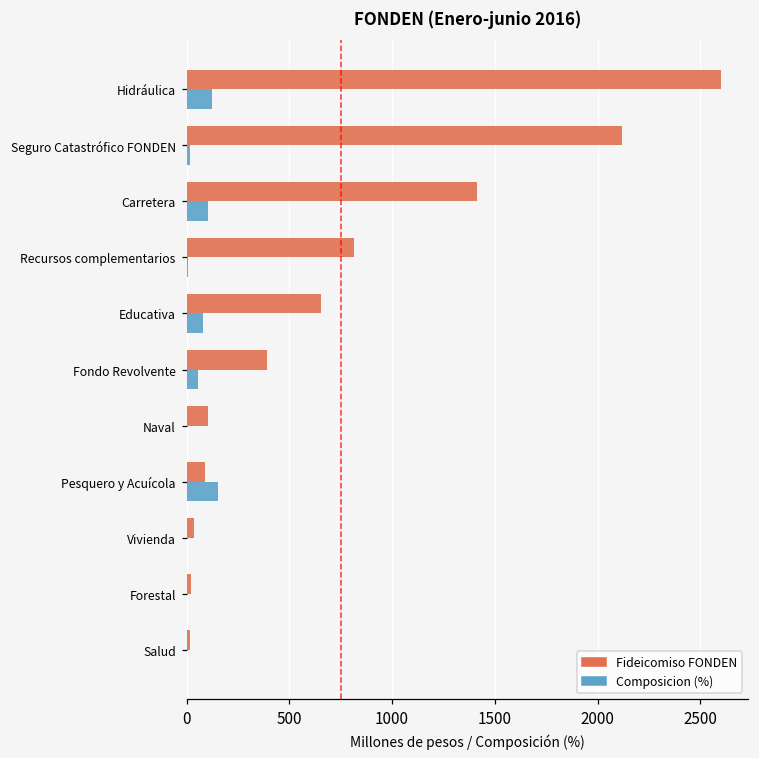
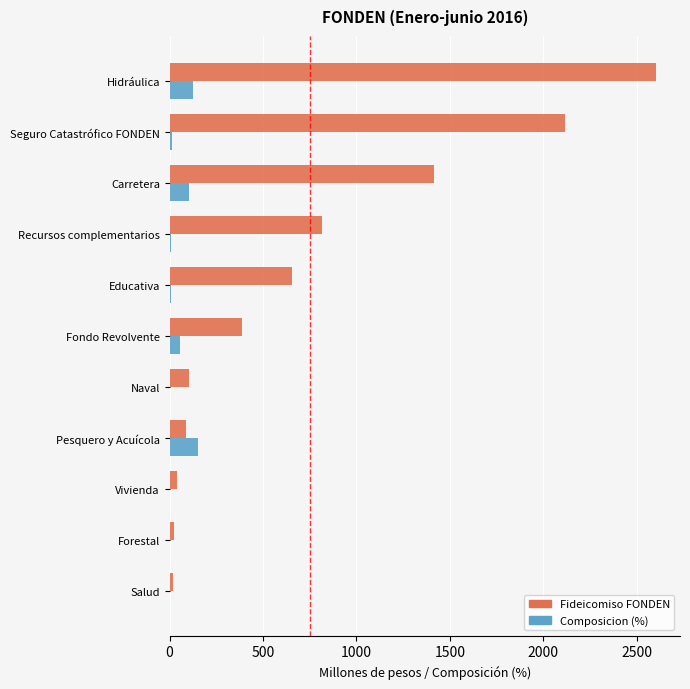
  {
    "Fideicomiso FONDEN": {
      "Hidráulica": 2600,
      "Seguro Catastrófico FONDEN": 2120,
      "Carretera": 1410,
      "Recursos complementarios": 810,
      "Educativa": 660,
      "Fondo Revolvente": 390,
      "Naval": 100,
      "Pesquero y Acuícola": 90,
      "Vivienda": 40,
      "Forestal": 20,
      "Salud": 20
    },
    "Composicion (%)": {
      "Hidráulica": 120,
      "Seguro Catastrófico FONDEN": 20,
      "Carretera": 110,
-     "Educativa": 80,
+     "Educativa": 10,
      "Fondo Revolvente": 50,
      "Pesquero y Acuícola": 150
    }
  }
